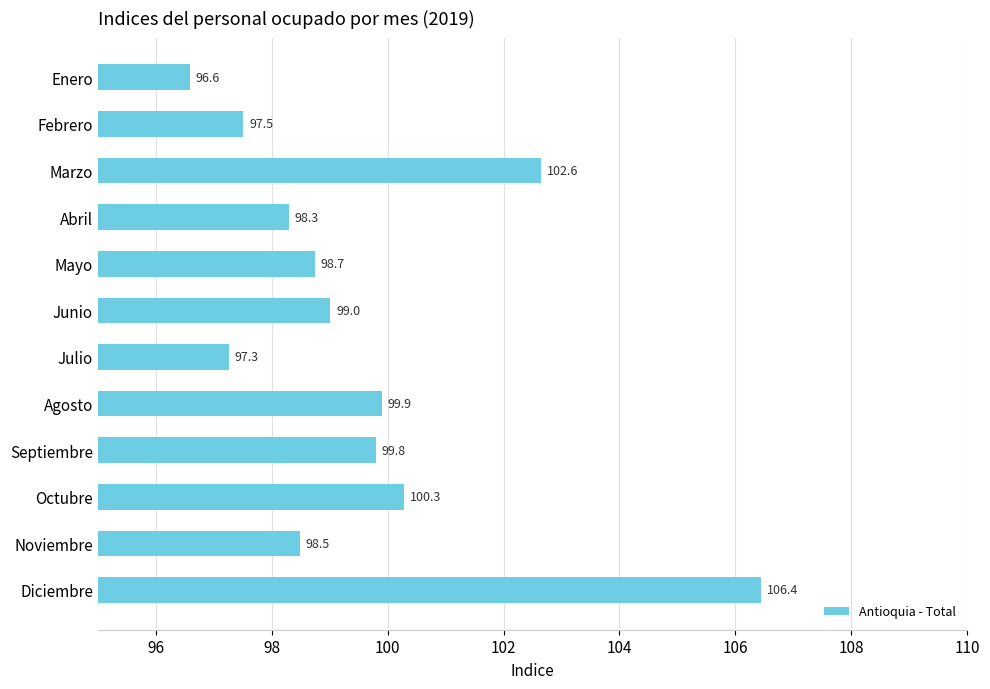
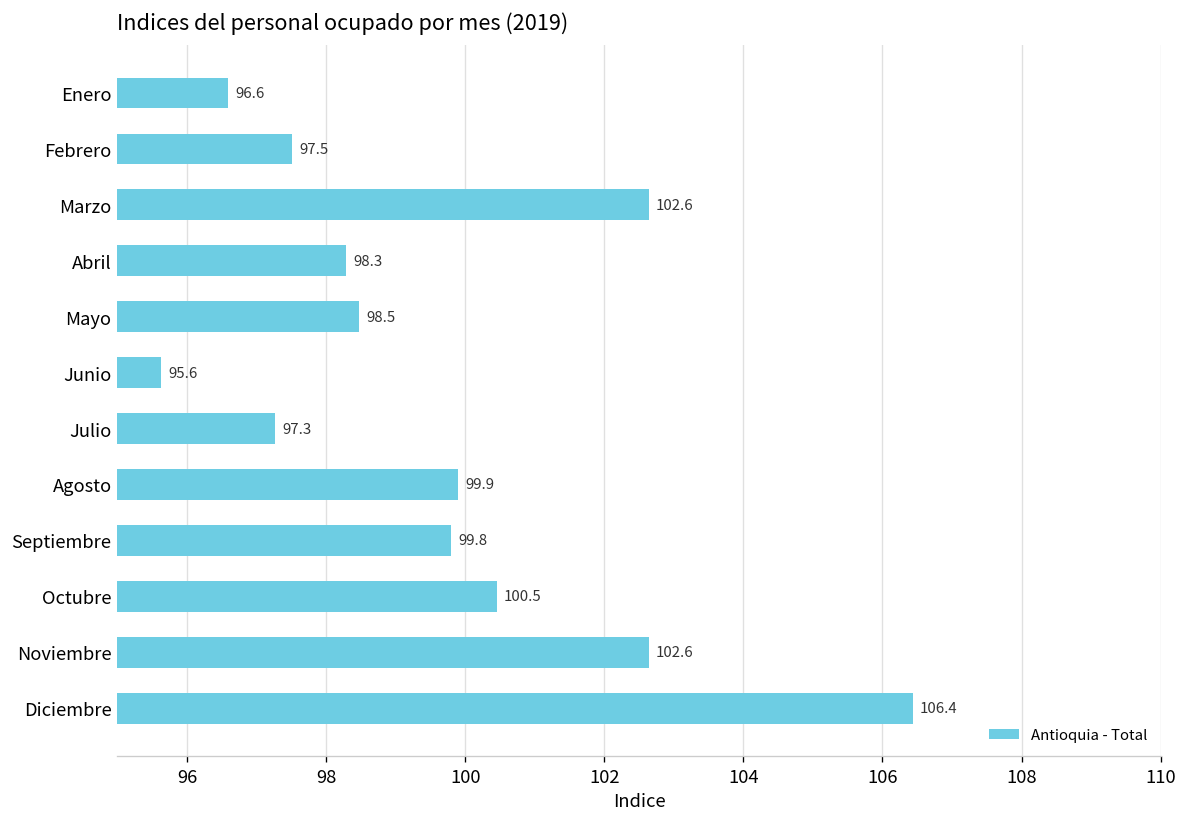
  {
    "Enero": 96.6,
    "Febrero": 97.5,
    "Marzo": 102.6,
    "Abril": 98.3,
-   "Mayo": 98.7,
-   "Junio": 99.0,
+   "Mayo": 98.5,
+   "Junio": 95.6,
    "Julio": 97.3,
    "Agosto": 99.9,
    "Septiembre": 99.8,
-   "Octubre": 100.3,
-   "Noviembre": 98.5,
+   "Octubre": 100.5,
+   "Noviembre": 102.6,
    "Diciembre": 106.4
  }
